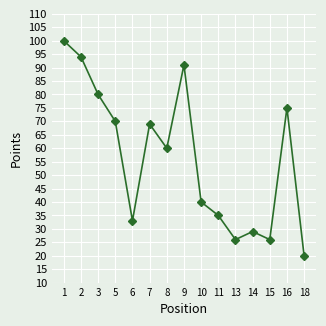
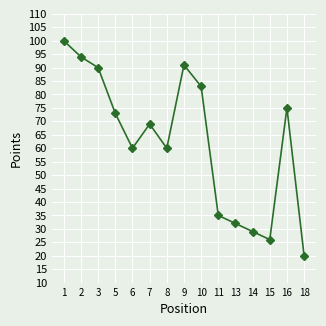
  {
    "1": 100,
    "2": 94,
-   "3": 80,
-   "5": 70,
-   "6": 33,
+   "3": 90,
+   "5": 73,
+   "6": 60,
    "7": 69,
    "8": 60,
    "9": 91,
-   "10": 40,
+   "10": 83,
    "11": 35,
-   "13": 26,
+   "13": 32,
    "14": 29,
    "15": 26,
    "16": 75,
    "18": 20
  }
